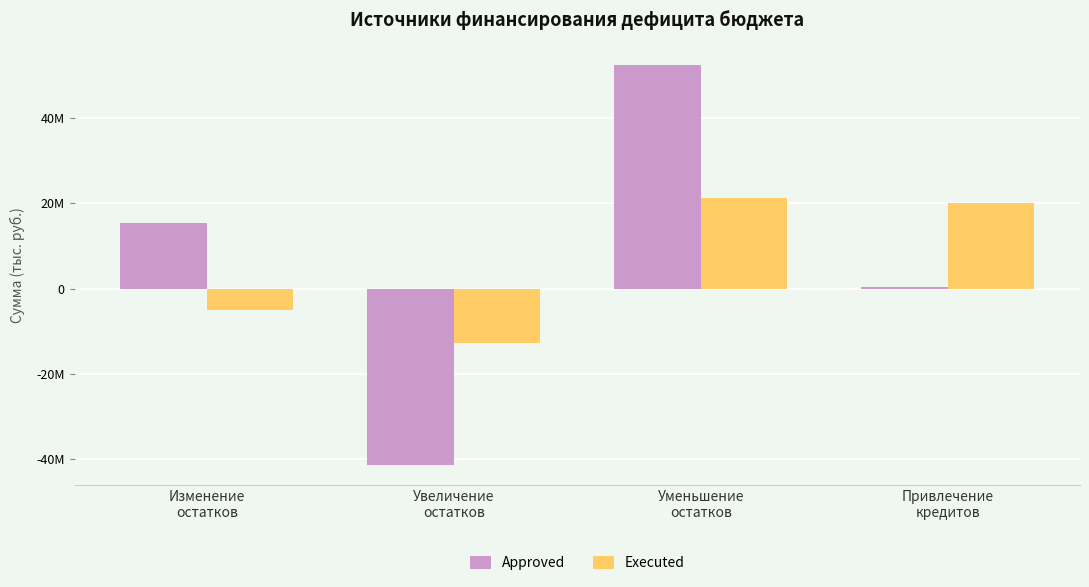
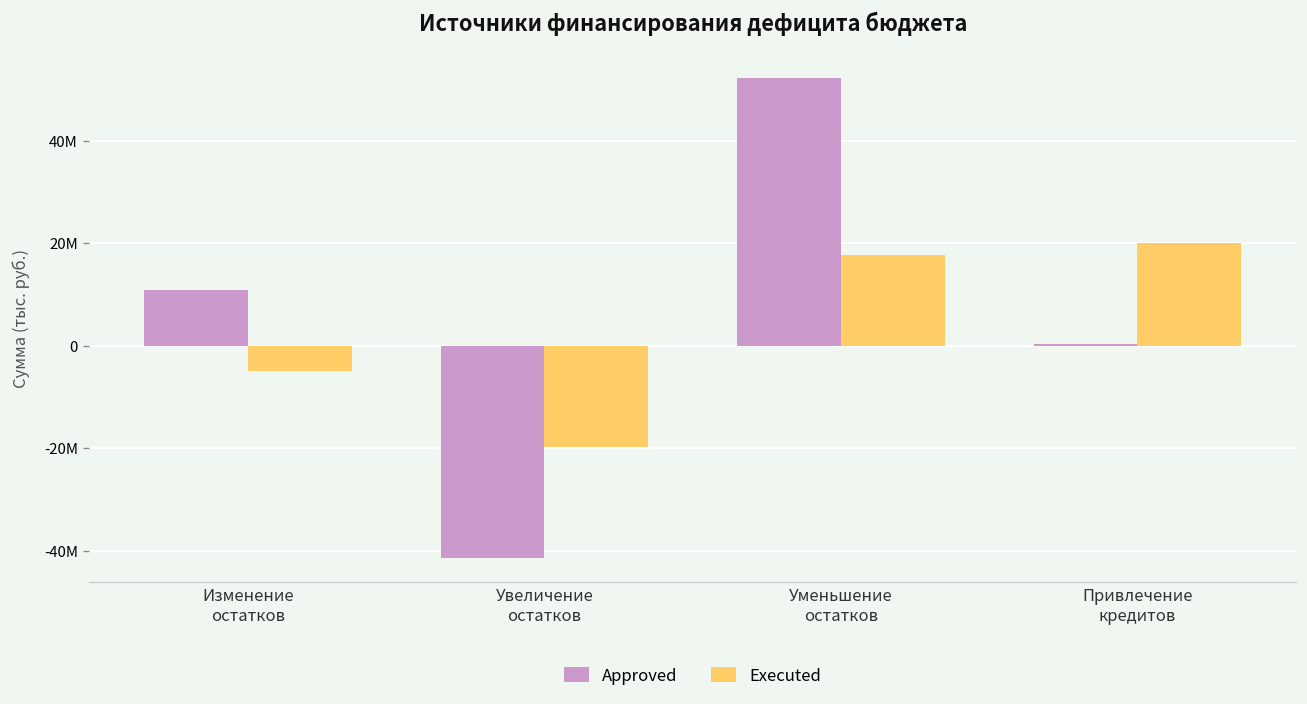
  {
    "Approved": {
-     "Изменение остатков": 15000000,
+     "Изменение остатков": 11000000,
      "Увеличение остатков": -41000000,
      "Уменьшение остатков": 52000000
    },
    "Executed": {
      "Изменение остатков": -5000000,
-     "Увеличение остатков": -13000000,
-     "Уменьшение остатков": 21000000,
+     "Увеличение остатков": -20000000,
+     "Уменьшение остатков": 18000000,
      "Привлечение кредитов": 20000000
    }
  }
